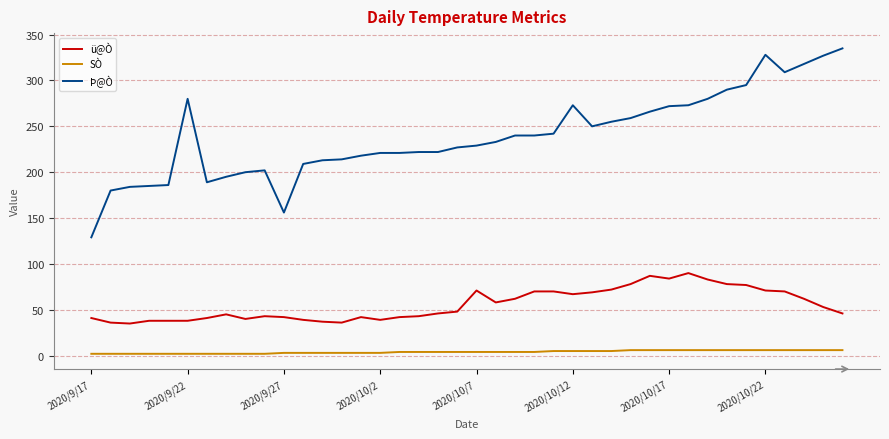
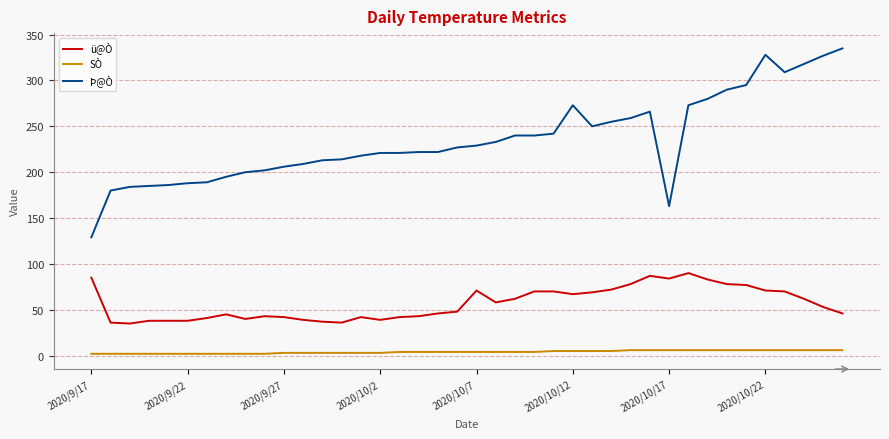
  {
    "ü@Ò": {
-     "2020/9/17": 40,
+     "2020/9/17": 90,
      "2020/9/22": 40,
      "2020/9/27": 40,
      "2020/10/2": 40,
      "2020/10/7": 70,
      "2020/10/12": 70,
      "2020/10/17": 80,
      "2020/10/22": 70
    },
    "SÒ": {
      "2020/9/17": 0,
      "2020/9/22": 0,
      "2020/9/27": 0,
      "2020/10/2": 0,
      "2020/10/7": 0,
      "2020/10/12": 10,
      "2020/10/17": 10,
      "2020/10/22": 10
    },
    "Þ@Ò": {
      "2020/9/17": 130,
-     "2020/9/22": 280,
-     "2020/9/27": 160,
+     "2020/9/22": 190,
+     "2020/9/27": 210,
      "2020/10/2": 220,
      "2020/10/7": 230,
      "2020/10/12": 270,
-     "2020/10/17": 270,
+     "2020/10/17": 160,
      "2020/10/22": 330
    }
  }
